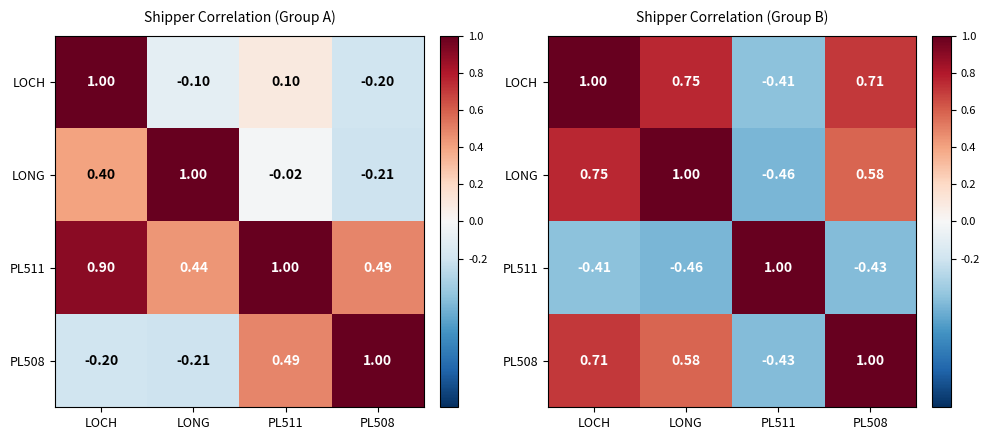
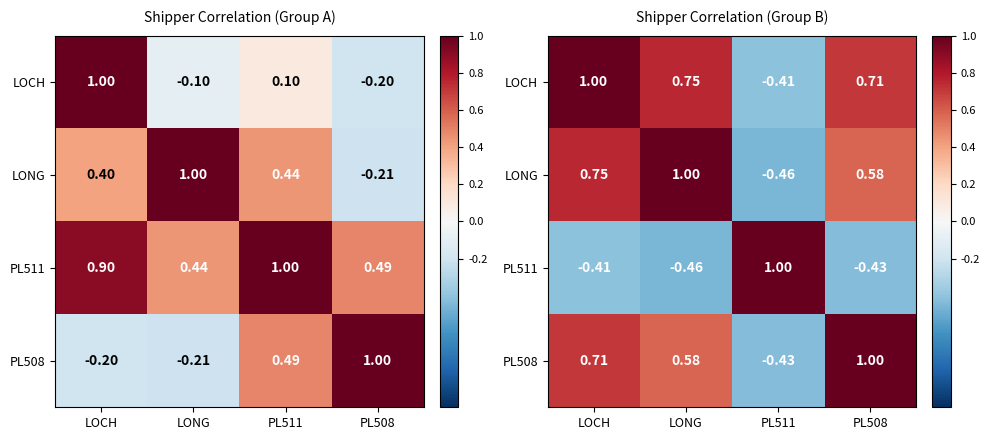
  {
    "Shipper Correlation (Group A)": {
      "LOCH": {
        "LOCH": 1.00,
        "LONG": -0.10,
        "PL511": 0.10,
        "PL508": -0.20
      },
      "LONG": {
        "LOCH": 0.40,
        "LONG": 1.00,
-       "PL511": -0.02,
+       "PL511": 0.44,
        "PL508": -0.21
      },
      "PL511": {
        "LOCH": 0.90,
        "LONG": 0.44,
        "PL511": 1.00,
        "PL508": 0.49
      },
      "PL508": {
        "LOCH": -0.20,
        "LONG": -0.21,
        "PL511": 0.49,
        "PL508": 1.00
      }
    },
    "Shipper Correlation (Group B)": {
      "LOCH": {
        "LOCH": 1.00,
        "LONG": 0.75,
        "PL511": -0.41,
        "PL508": 0.71
      },
      "LONG": {
        "LOCH": 0.75,
        "LONG": 1.00,
        "PL511": -0.46,
        "PL508": 0.58
      },
      "PL511": {
        "LOCH": -0.41,
        "LONG": -0.46,
        "PL511": 1.00,
        "PL508": -0.43
      },
      "PL508": {
        "LOCH": 0.71,
        "LONG": 0.58,
        "PL511": -0.43,
        "PL508": 1.00
      }
    }
  }
